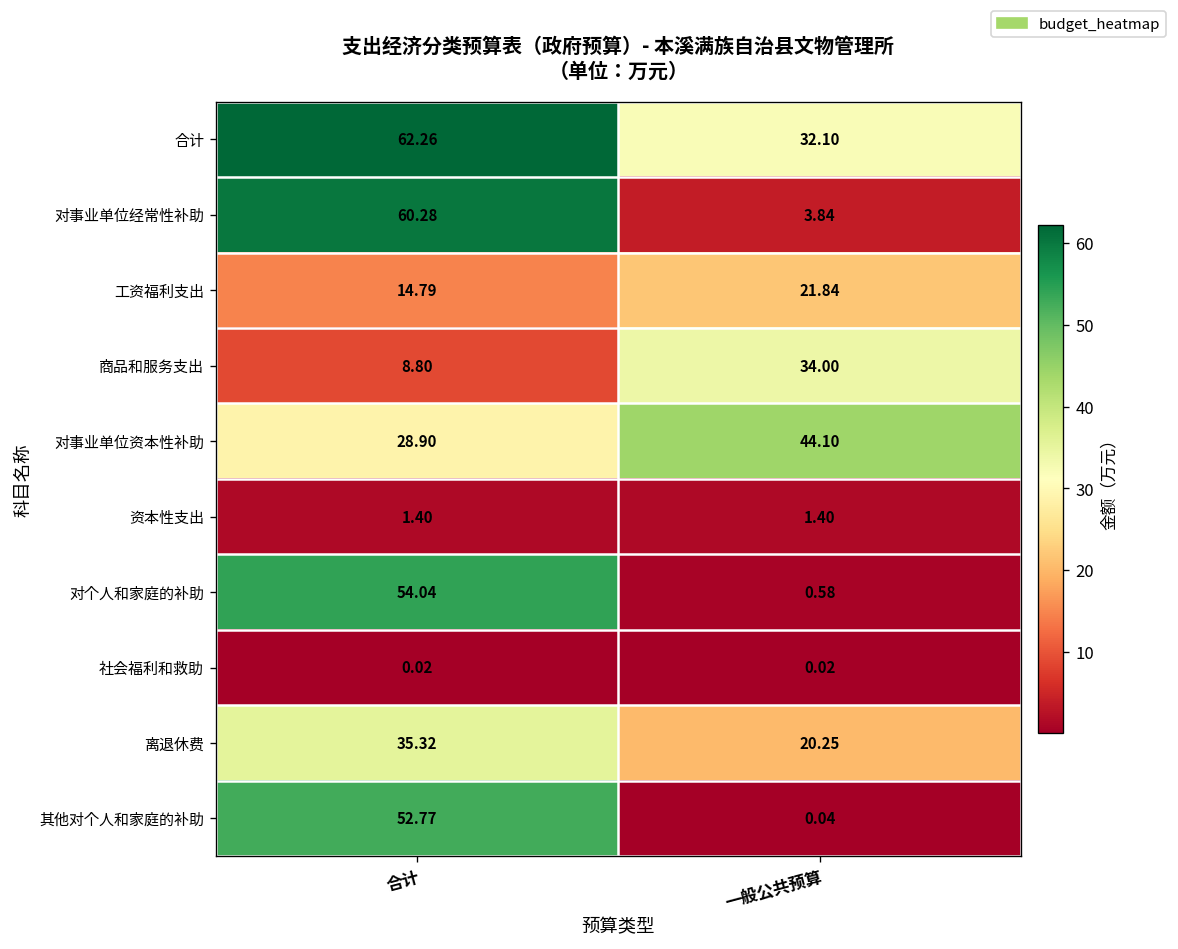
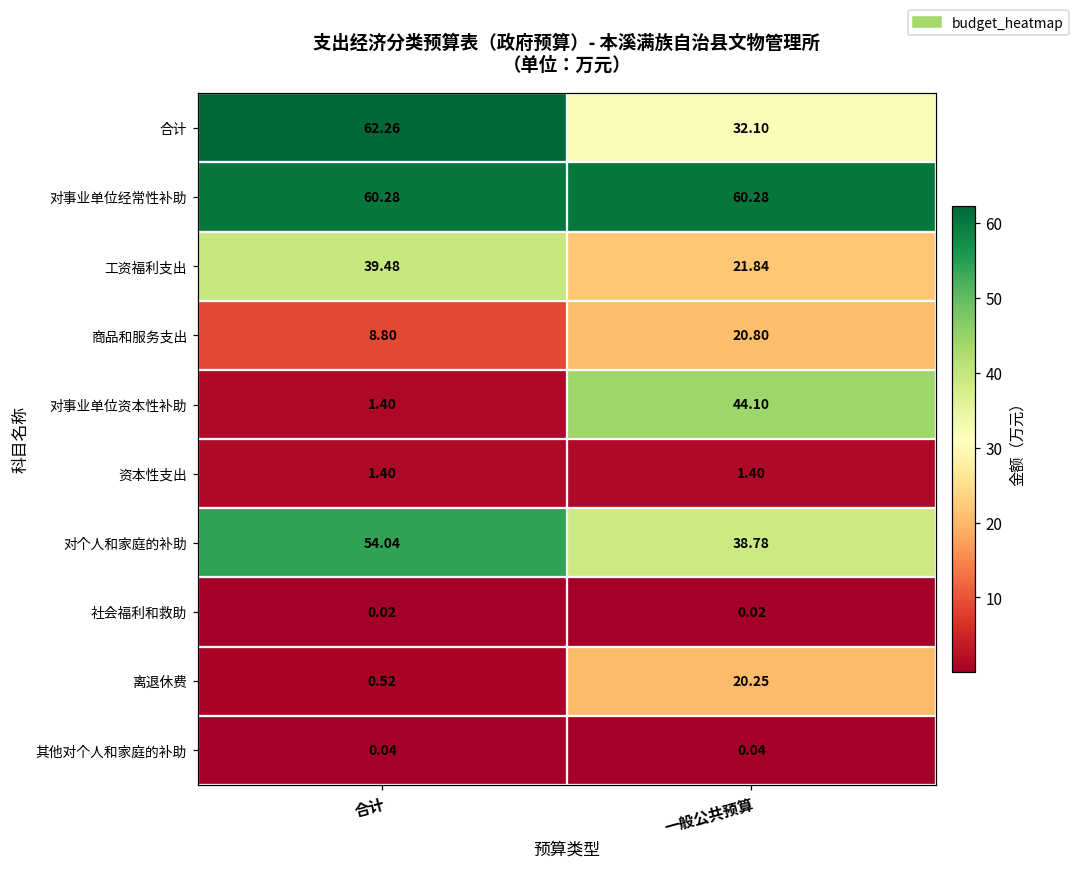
  {
    "合计": {
      "合计": 62.26,
      "一般公共预算": 32.10
    },
    "对事业单位经常性补助": {
      "合计": 60.28,
-     "一般公共预算": 3.84
+     "一般公共预算": 60.28
    },
    "工资福利支出": {
-     "合计": 14.79,
+     "合计": 39.48,
      "一般公共预算": 21.84
    },
    "商品和服务支出": {
      "合计": 8.80,
-     "一般公共预算": 34.00
+     "一般公共预算": 20.80
    },
    "对事业单位资本性补助": {
-     "合计": 28.90,
+     "合计": 1.40,
      "一般公共预算": 44.10
    },
    "资本性支出": {
      "合计": 1.40,
      "一般公共预算": 1.40
    },
    "对个人和家庭的补助": {
      "合计": 54.04,
-     "一般公共预算": 0.58
+     "一般公共预算": 38.78
    },
    "社会福利和救助": {
      "合计": 0.02,
      "一般公共预算": 0.02
    },
    "离退休费": {
-     "合计": 35.32,
+     "合计": 0.52,
      "一般公共预算": 20.25
    },
    "其他对个人和家庭的补助": {
-     "合计": 52.77,
+     "合计": 0.04,
      "一般公共预算": 0.04
    }
  }
